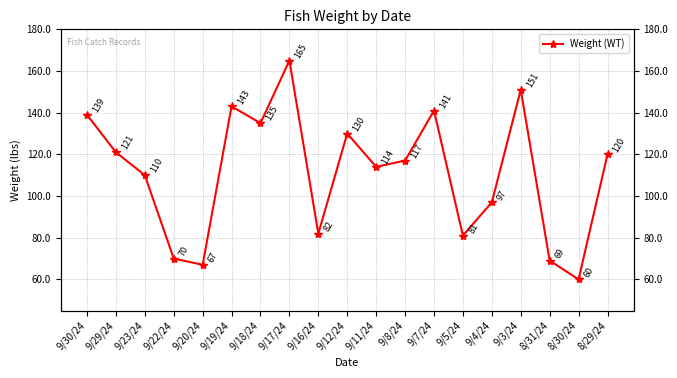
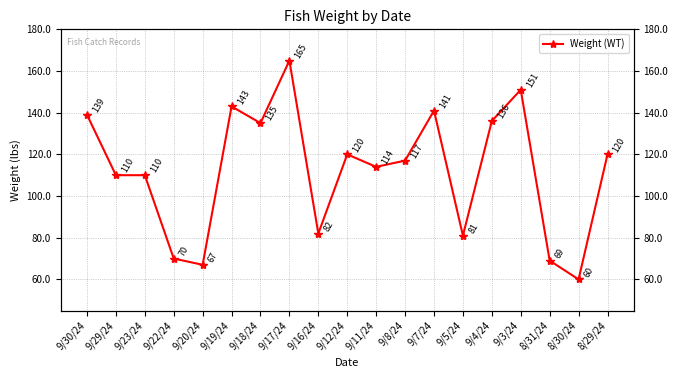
  {
    "9/30/24": 139,
-   "9/29/24": 121,
+   "9/29/24": 110,
    "9/23/24": 110,
    "9/22/24": 70,
    "9/20/24": 67,
    "9/19/24": 143,
    "9/18/24": 135,
    "9/17/24": 165,
    "9/16/24": 82,
-   "9/12/24": 130,
+   "9/12/24": 120,
    "9/11/24": 114,
    "9/8/24": 117,
    "9/7/24": 141,
    "9/5/24": 81,
-   "9/4/24": 97,
+   "9/4/24": 136,
    "9/3/24": 151,
    "8/31/24": 69,
    "8/30/24": 60,
    "8/29/24": 120
  }
